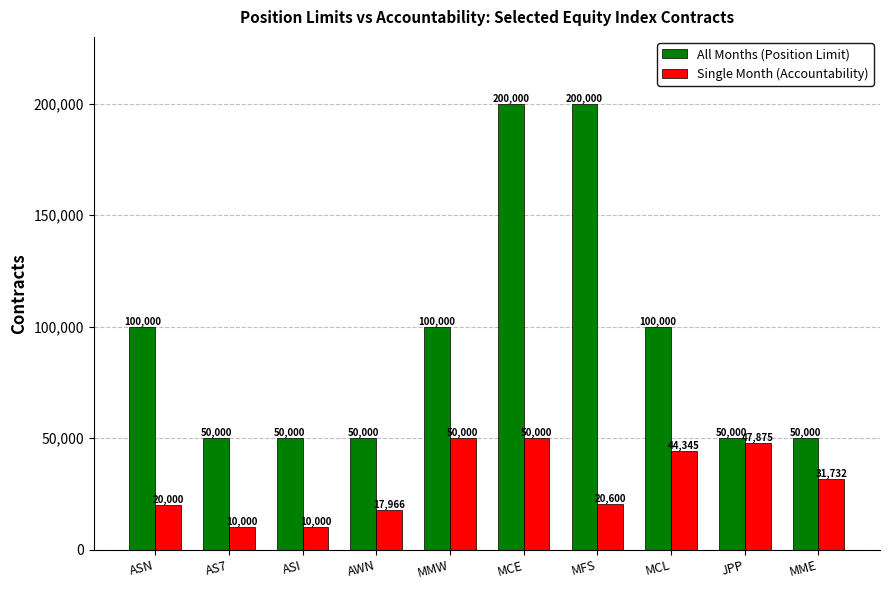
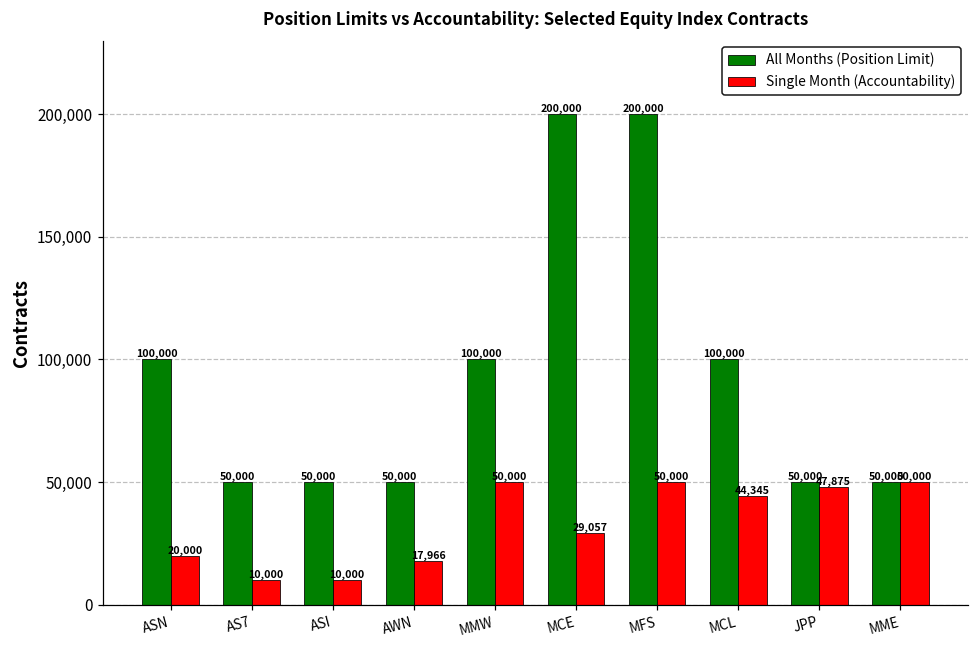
  {
    "All Months (Position Limit)": {
      "ASN": "100,000",
      "AS7": "50,000",
      "ASI": "50,000",
      "AWN": "50,000",
      "MMW": "100,000",
      "MCE": "200,000",
      "MFS": "200,000",
      "MCL": "100,000",
      "JPP": "50,000",
      "MME": "50,000"
    },
    "Single Month (Accountability)": {
      "ASN": "20,000",
      "AS7": "10,000",
      "ASI": "10,000",
      "AWN": "17,966",
      "MMW": "50,000",
-     "MCE": "50,000",
-     "MFS": "20,600",
+     "MCE": "29,057",
+     "MFS": "50,000",
      "MCL": "44,345",
      "JPP": "47,875",
-     "MME": "31,732"
+     "MME": "50,000"
    }
  }
